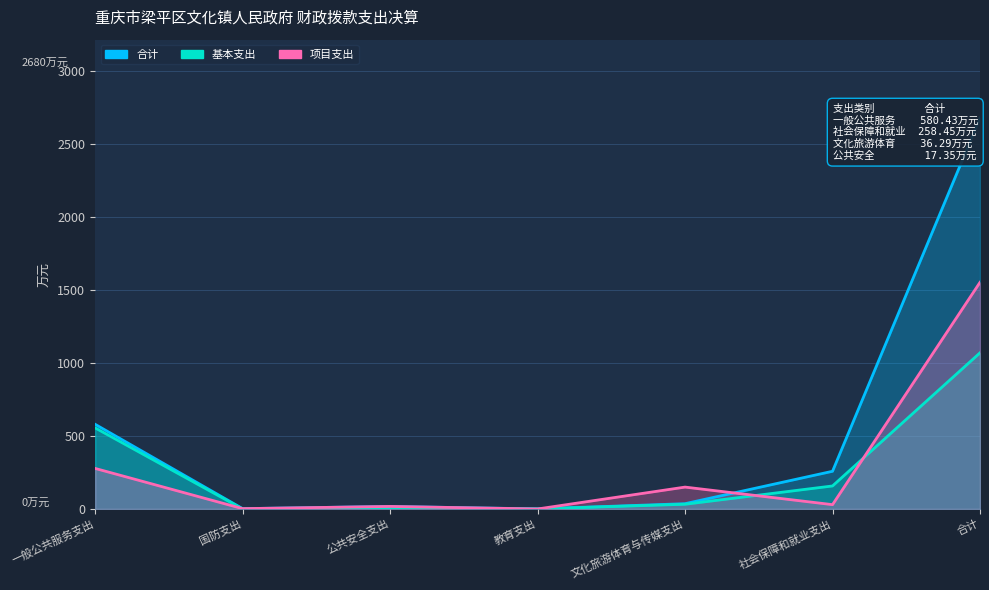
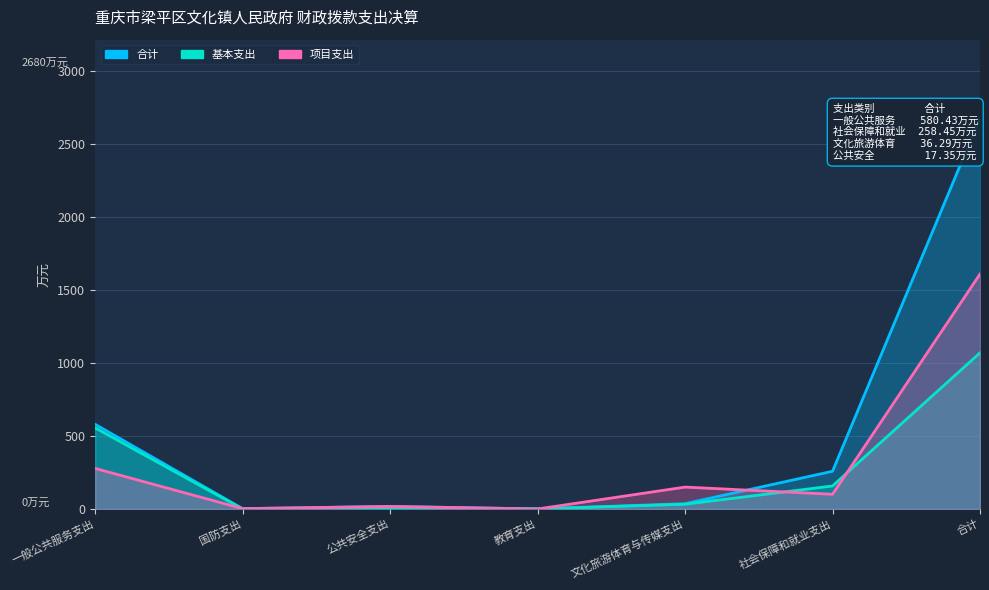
  {
    "项目支出": {
      "一般公共服务支出": 280,
      "文化旅游体育与传媒支出": 150,
-     "社会保障和就业支出": 30,
-     "合计": 1550
+     "社会保障和就业支出": 100,
+     "合计": 1610
    }
  }
